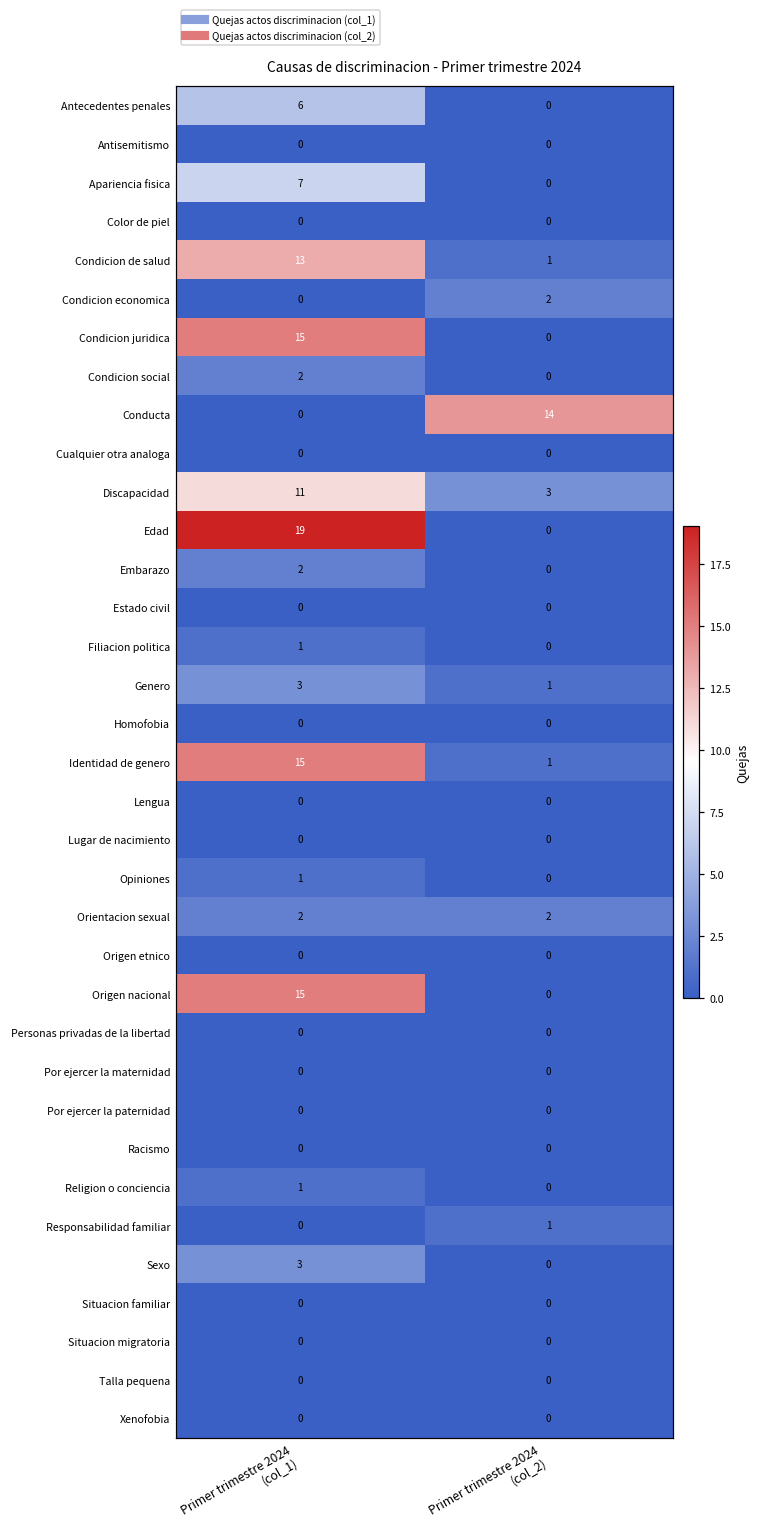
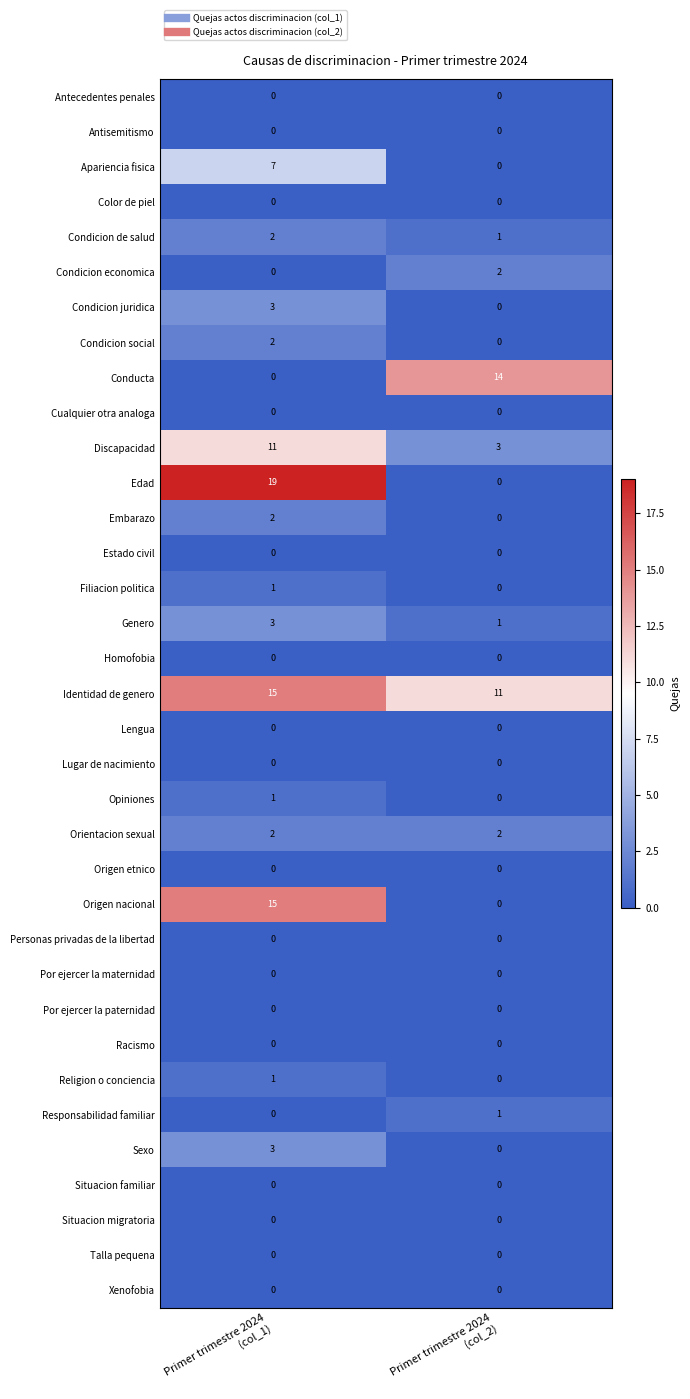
  {
    "Antecedentes penales": {
-     "Primer trimestre 2024 (col_1)": 6,
+     "Primer trimestre 2024 (col_1)": 0,
      "Primer trimestre 2024 (col_2)": 0
    },
    "Antisemitismo": {
      "Primer trimestre 2024 (col_1)": 0,
      "Primer trimestre 2024 (col_2)": 0
    },
    "Apariencia fisica": {
      "Primer trimestre 2024 (col_1)": 7,
      "Primer trimestre 2024 (col_2)": 0
    },
    "Color de piel": {
      "Primer trimestre 2024 (col_1)": 0,
      "Primer trimestre 2024 (col_2)": 0
    },
    "Condicion de salud": {
-     "Primer trimestre 2024 (col_1)": 13,
+     "Primer trimestre 2024 (col_1)": 2,
      "Primer trimestre 2024 (col_2)": 1
    },
    "Condicion economica": {
      "Primer trimestre 2024 (col_1)": 0,
      "Primer trimestre 2024 (col_2)": 2
    },
    "Condicion juridica": {
-     "Primer trimestre 2024 (col_1)": 15,
+     "Primer trimestre 2024 (col_1)": 3,
      "Primer trimestre 2024 (col_2)": 0
    },
    "Condicion social": {
      "Primer trimestre 2024 (col_1)": 2,
      "Primer trimestre 2024 (col_2)": 0
    },
    "Conducta": {
      "Primer trimestre 2024 (col_1)": 0,
      "Primer trimestre 2024 (col_2)": 14
    },
    "Cualquier otra analoga": {
      "Primer trimestre 2024 (col_1)": 0,
      "Primer trimestre 2024 (col_2)": 0
    },
    "Discapacidad": {
      "Primer trimestre 2024 (col_1)": 11,
      "Primer trimestre 2024 (col_2)": 3
    },
    "Edad": {
      "Primer trimestre 2024 (col_1)": 19,
      "Primer trimestre 2024 (col_2)": 0
    },
    "Embarazo": {
      "Primer trimestre 2024 (col_1)": 2,
      "Primer trimestre 2024 (col_2)": 0
    },
    "Estado civil": {
      "Primer trimestre 2024 (col_1)": 0,
      "Primer trimestre 2024 (col_2)": 0
    },
    "Filiacion politica": {
      "Primer trimestre 2024 (col_1)": 1,
      "Primer trimestre 2024 (col_2)": 0
    },
    "Genero": {
      "Primer trimestre 2024 (col_1)": 3,
      "Primer trimestre 2024 (col_2)": 1
    },
    "Homofobia": {
      "Primer trimestre 2024 (col_1)": 0,
      "Primer trimestre 2024 (col_2)": 0
    },
    "Identidad de genero": {
      "Primer trimestre 2024 (col_1)": 15,
-     "Primer trimestre 2024 (col_2)": 1
+     "Primer trimestre 2024 (col_2)": 11
    },
    "Lengua": {
      "Primer trimestre 2024 (col_1)": 0,
      "Primer trimestre 2024 (col_2)": 0
    },
    "Lugar de nacimiento": {
      "Primer trimestre 2024 (col_1)": 0,
      "Primer trimestre 2024 (col_2)": 0
    },
    "Opiniones": {
      "Primer trimestre 2024 (col_1)": 1,
      "Primer trimestre 2024 (col_2)": 0
    },
    "Orientacion sexual": {
      "Primer trimestre 2024 (col_1)": 2,
      "Primer trimestre 2024 (col_2)": 2
    },
    "Origen etnico": {
      "Primer trimestre 2024 (col_1)": 0,
      "Primer trimestre 2024 (col_2)": 0
    },
    "Origen nacional": {
      "Primer trimestre 2024 (col_1)": 15,
      "Primer trimestre 2024 (col_2)": 0
    },
    "Personas privadas de la libertad": {
      "Primer trimestre 2024 (col_1)": 0,
      "Primer trimestre 2024 (col_2)": 0
    },
    "Por ejercer la maternidad": {
      "Primer trimestre 2024 (col_1)": 0,
      "Primer trimestre 2024 (col_2)": 0
    },
    "Por ejercer la paternidad": {
      "Primer trimestre 2024 (col_1)": 0,
      "Primer trimestre 2024 (col_2)": 0
    },
    "Racismo": {
      "Primer trimestre 2024 (col_1)": 0,
      "Primer trimestre 2024 (col_2)": 0
    },
    "Religion o conciencia": {
      "Primer trimestre 2024 (col_1)": 1,
      "Primer trimestre 2024 (col_2)": 0
    },
    "Responsabilidad familiar": {
      "Primer trimestre 2024 (col_1)": 0,
      "Primer trimestre 2024 (col_2)": 1
    },
    "Sexo": {
      "Primer trimestre 2024 (col_1)": 3,
      "Primer trimestre 2024 (col_2)": 0
    },
    "Situacion familiar": {
      "Primer trimestre 2024 (col_1)": 0,
      "Primer trimestre 2024 (col_2)": 0
    },
    "Situacion migratoria": {
      "Primer trimestre 2024 (col_1)": 0,
      "Primer trimestre 2024 (col_2)": 0
    },
    "Talla pequena": {
      "Primer trimestre 2024 (col_1)": 0,
      "Primer trimestre 2024 (col_2)": 0
    },
    "Xenofobia": {
      "Primer trimestre 2024 (col_1)": 0,
      "Primer trimestre 2024 (col_2)": 0
    }
  }
